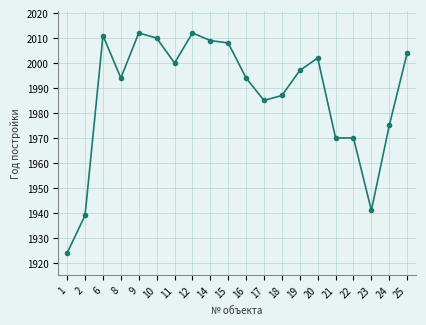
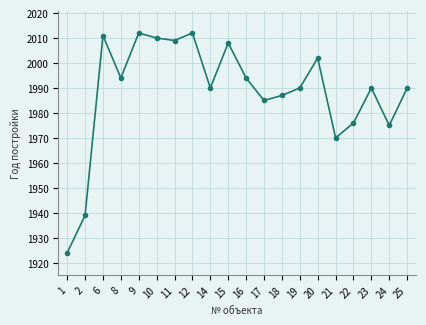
  {
    "1": 1924,
    "2": 1939,
    "6": 2011,
    "8": 1994,
    "9": 2012,
    "10": 2010,
-   "11": 2000,
+   "11": 2009,
    "12": 2012,
-   "14": 2009,
+   "14": 1990,
    "15": 2008,
    "16": 1994,
    "17": 1985,
    "18": 1987,
-   "19": 1997,
+   "19": 1990,
    "20": 2002,
    "21": 1970,
-   "22": 1970,
-   "23": 1941,
+   "22": 1976,
+   "23": 1990,
    "24": 1975,
-   "25": 2004
+   "25": 1990
  }
